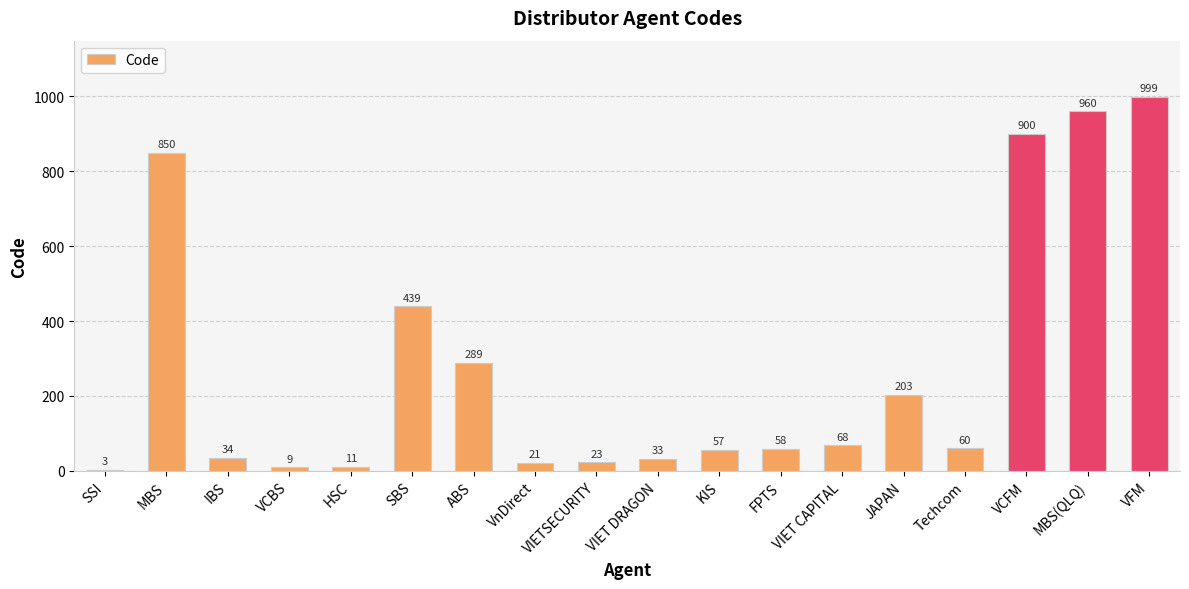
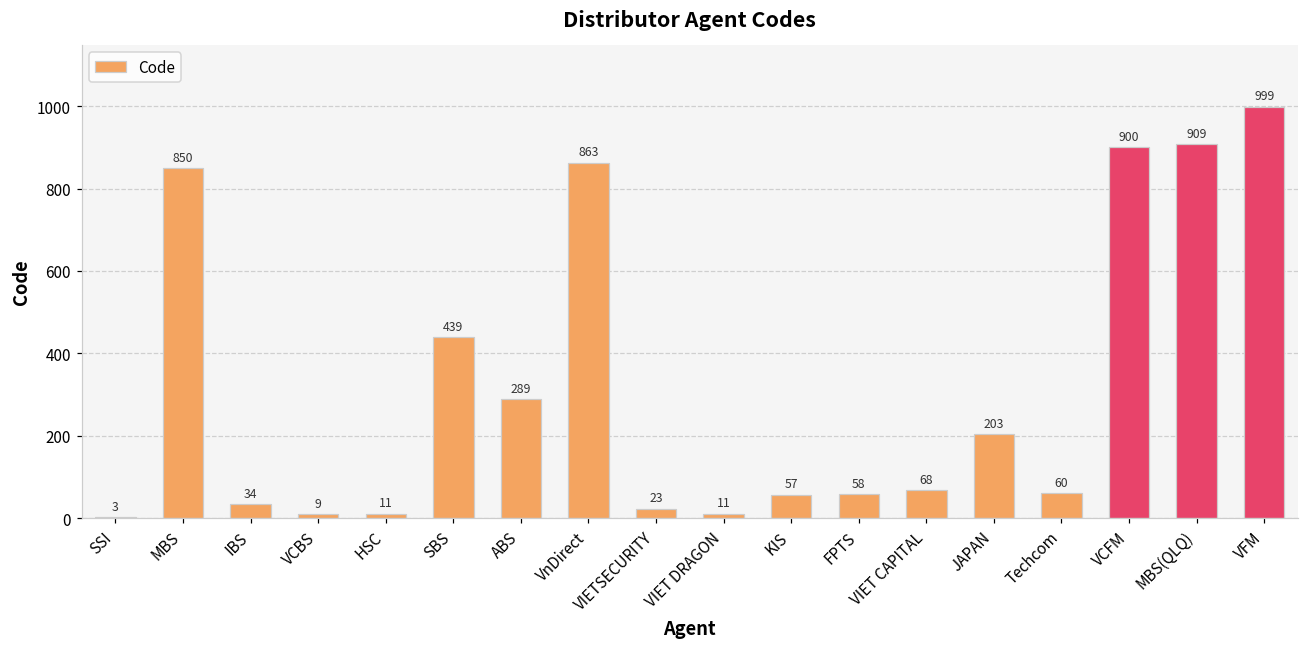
  {
    "SSI": 3,
    "MBS": 850,
    "IBS": 34,
    "VCBS": 9,
    "HSC": 11,
    "SBS": 439,
    "ABS": 289,
-   "VnDirect": 21,
+   "VnDirect": 863,
    "VIETSECURITY": 23,
-   "VIET DRAGON": 33,
+   "VIET DRAGON": 11,
    "KIS": 57,
    "FPTS": 58,
    "VIET CAPITAL": 68,
    "JAPAN": 203,
    "Techcom": 60,
    "VCFM": 900,
-   "MBS(QLQ)": 960,
+   "MBS(QLQ)": 909,
    "VFM": 999
  }
